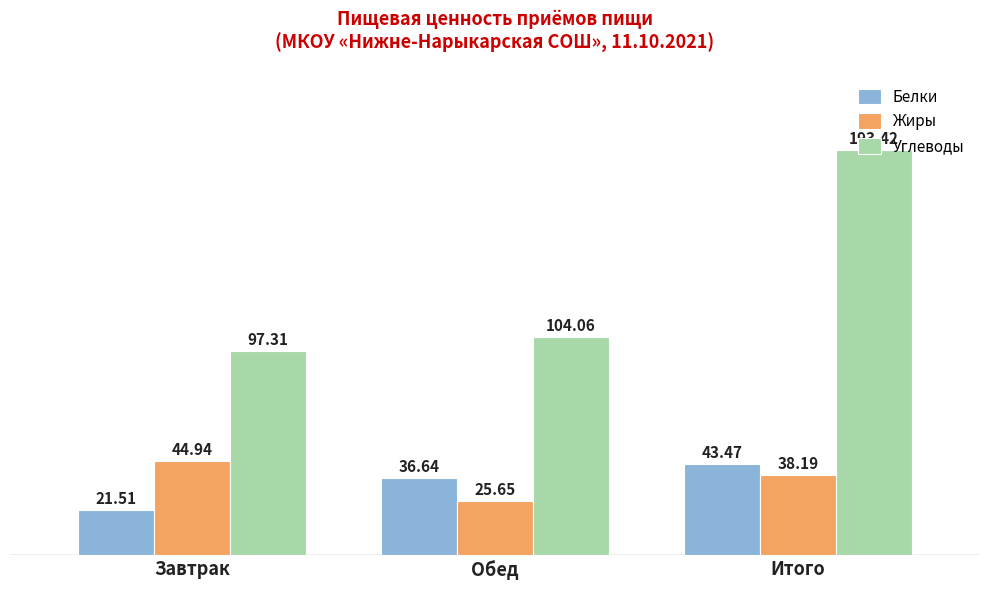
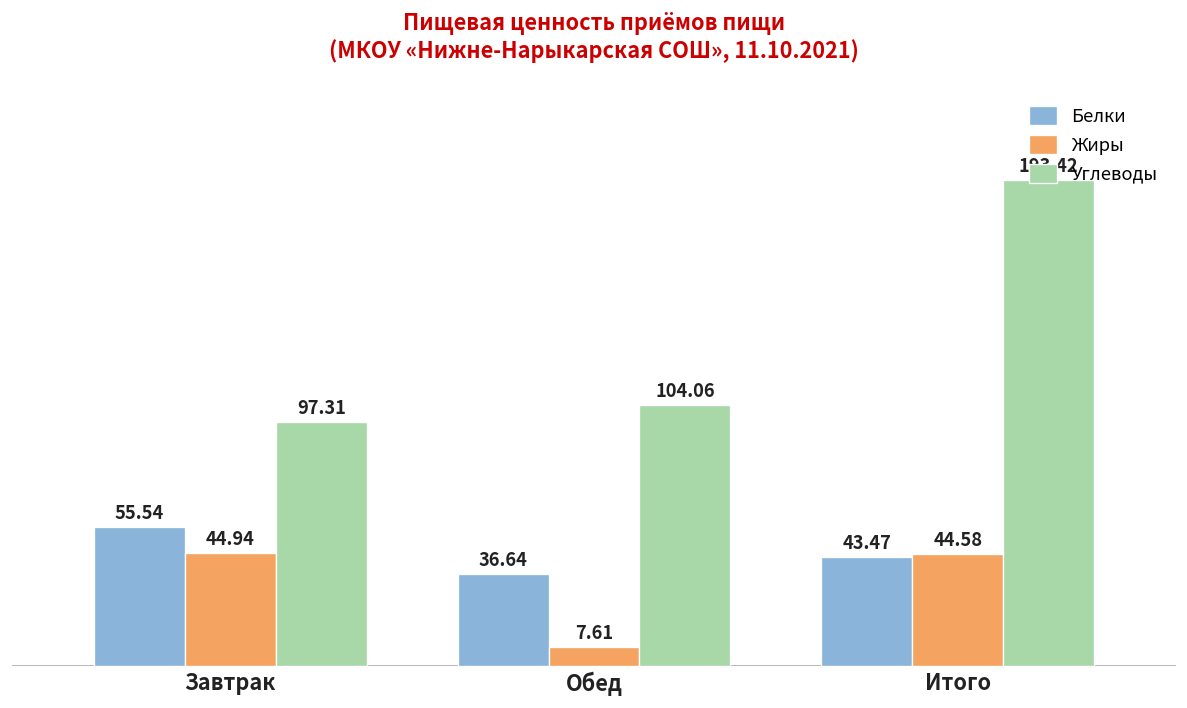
  {
    "Белки": {
-     "Завтрак": 21.51,
+     "Завтрак": 55.54,
      "Обед": 36.64,
      "Итого": 43.47
    },
    "Жиры": {
      "Завтрак": 44.94,
-     "Обед": 25.65,
-     "Итого": 38.19
+     "Обед": 7.61,
+     "Итого": 44.58
    },
    "Углеводы": {
      "Завтрак": 97.31,
      "Обед": 104.06,
      "Итого": 193.42
    }
  }
